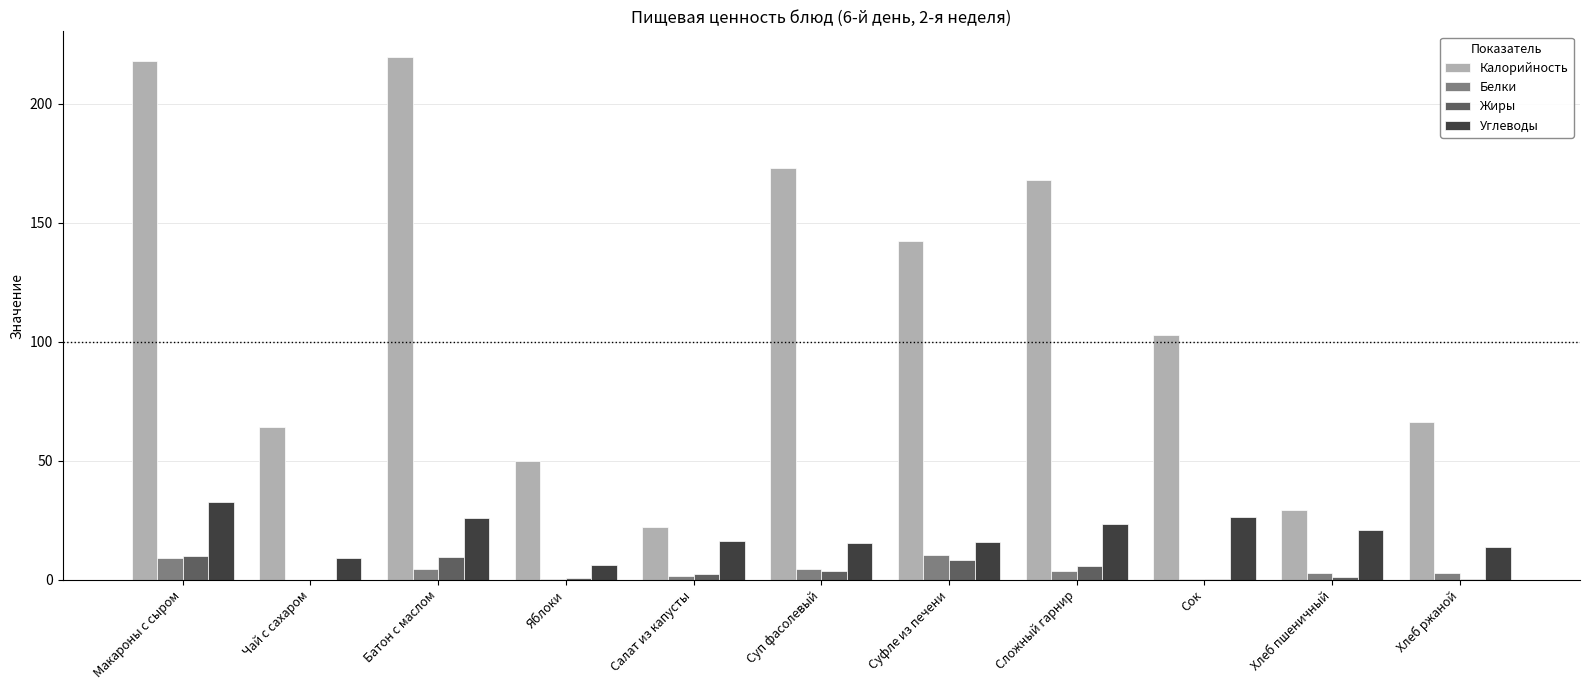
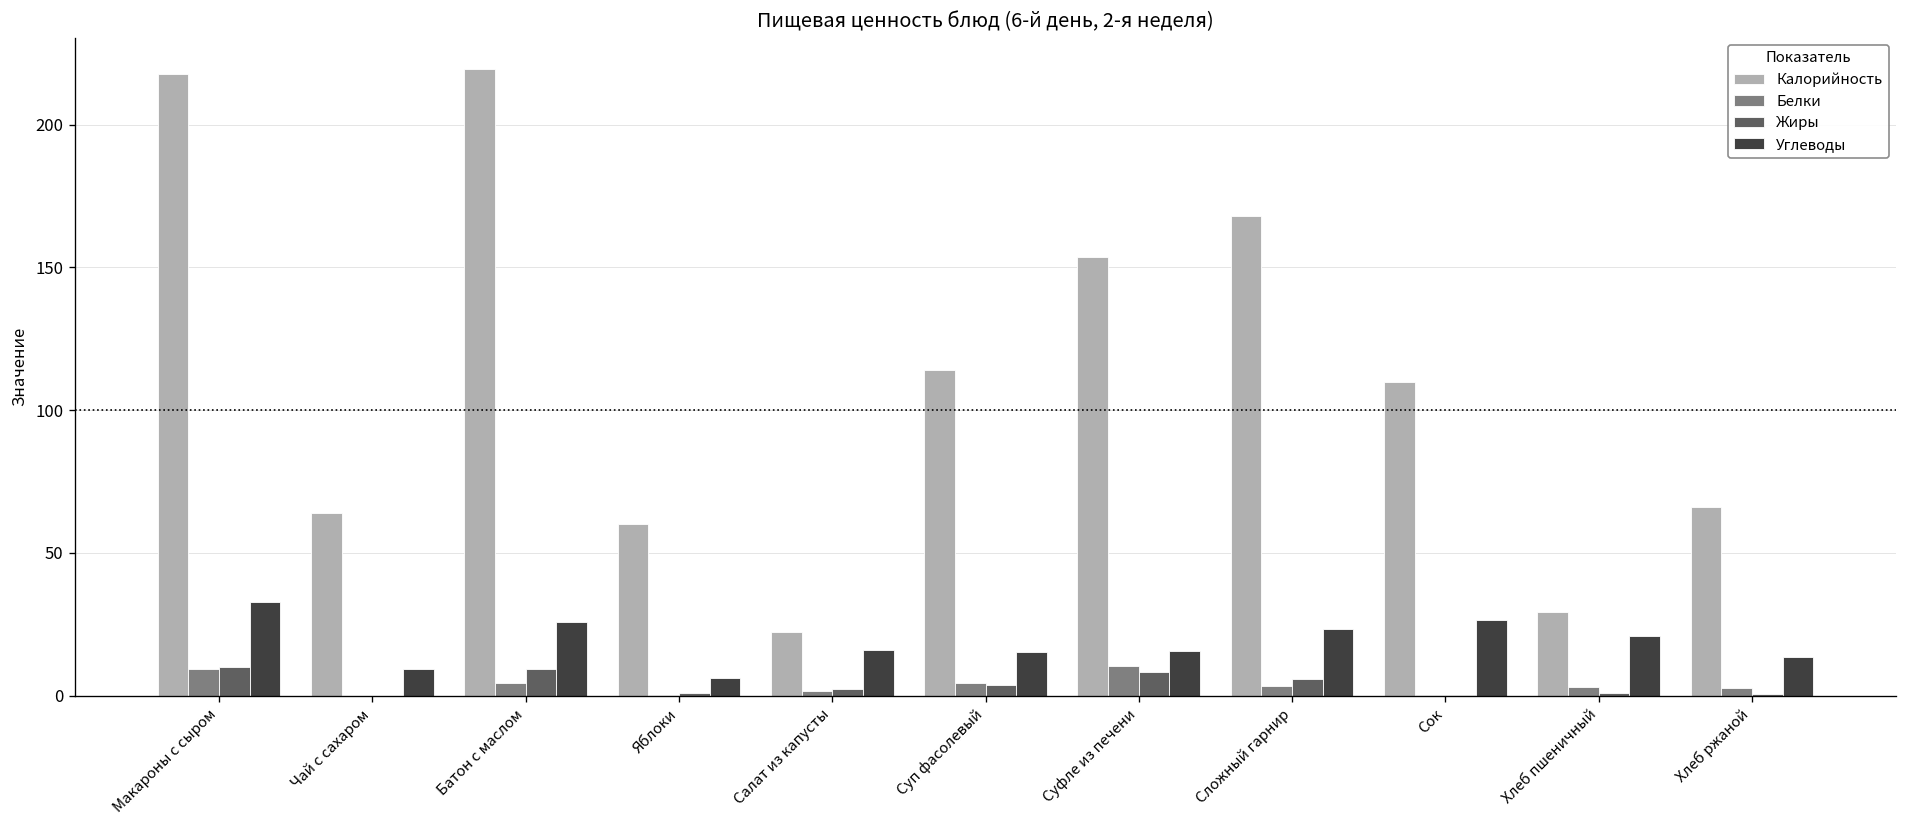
  {
    "Калорийность": {
      "Макароны с сыром": 218,
      "Чай с сахаром": 64,
      "Батон с маслом": 220,
-     "Яблоки": 50,
+     "Яблоки": 60,
      "Салат из капусты": 22,
-     "Суп фасолевый": 173,
-     "Суфле из печени": 142,
+     "Суп фасолевый": 114,
+     "Суфле из печени": 154,
      "Сложный гарнир": 168,
-     "Сок": 103,
+     "Сок": 110,
      "Хлеб пшеничный": 29,
      "Хлеб ржаной": 66
    }
  }
